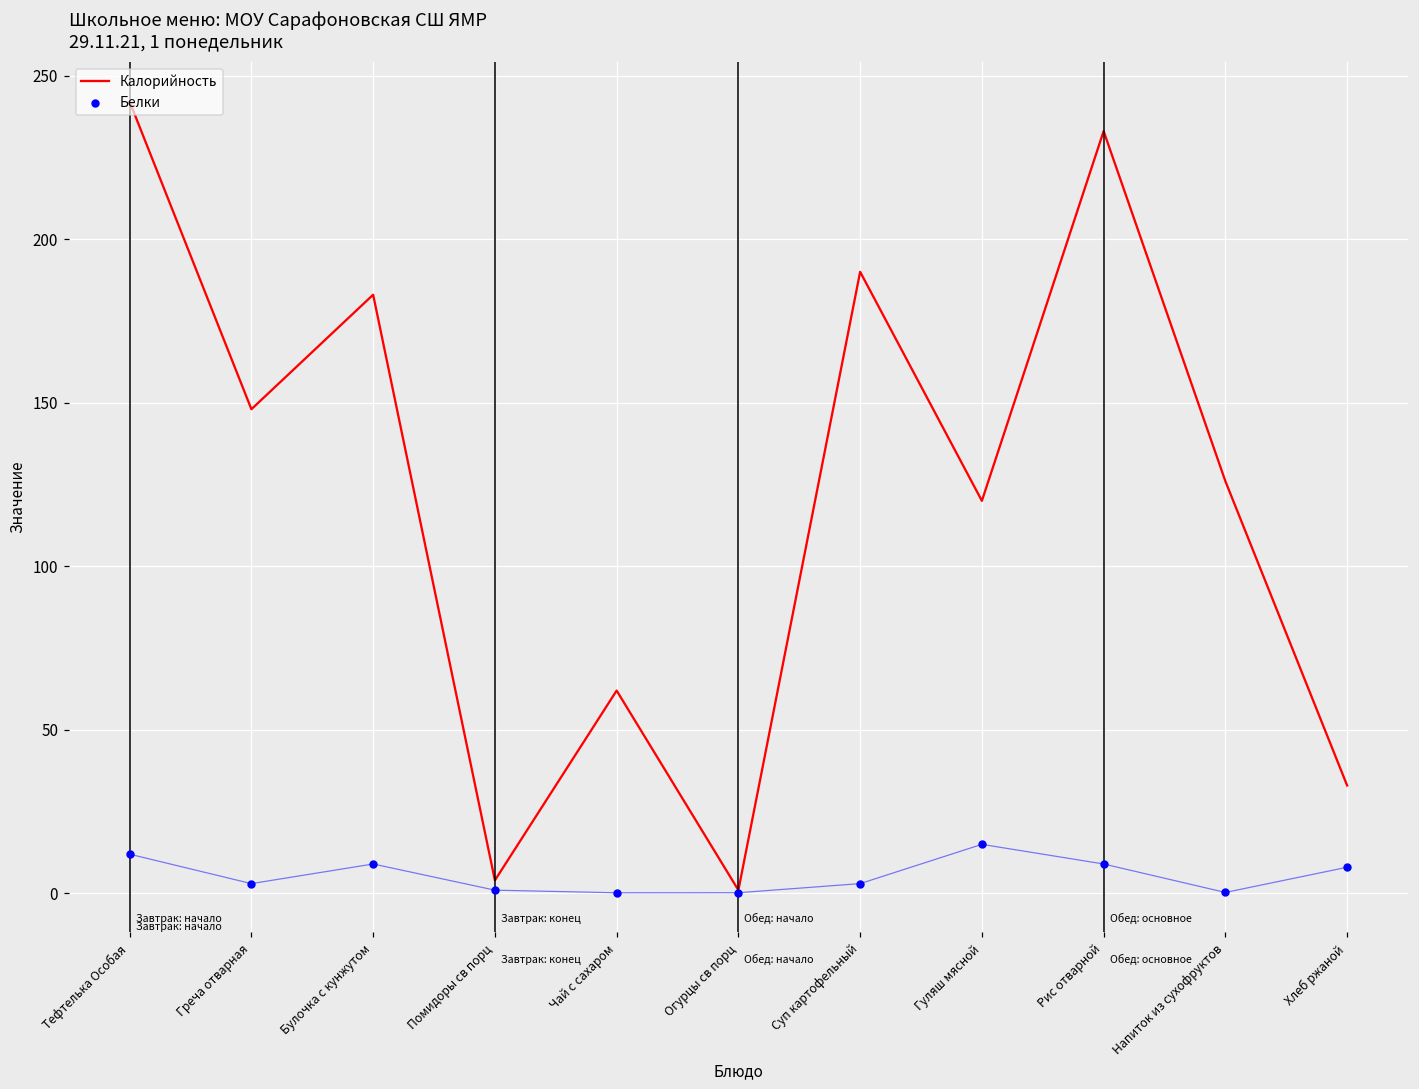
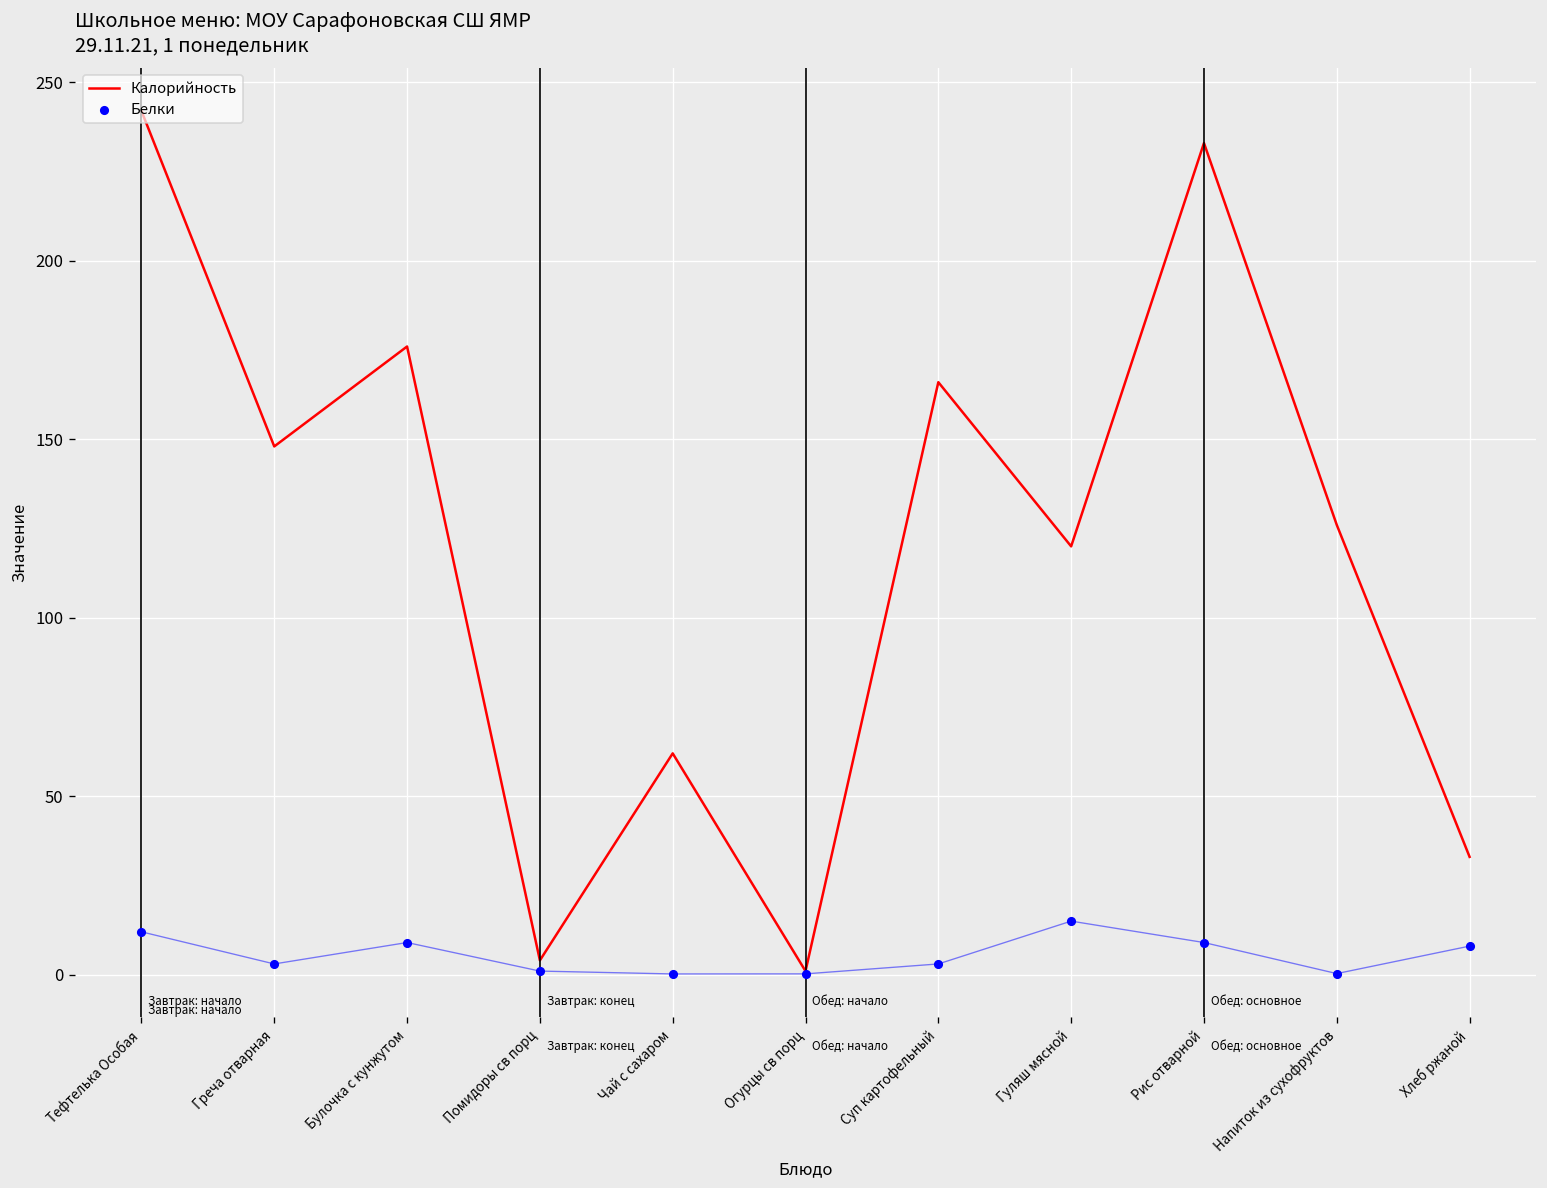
  {
    "Калорийность": {
      "Греча отварная": 148,
-     "Булочка с кунжутом": 183,
+     "Булочка с кунжутом": 176,
      "Помидоры св порц": 4,
      "Чай с сахаром": 62,
-     "Суп картофельный": 190,
+     "Суп картофельный": 166,
      "Гуляш мясной": 120,
      "Рис отварной": 233,
      "Напиток из сухофруктов": 126,
      "Хлеб ржаной": 33
    },
    "Белки": {
      "Тефтелька Особая": 12,
      "Греча отварная": 3,
      "Булочка с кунжутом": 9,
      "Помидоры св порц": 1,
      "Чай с сахаром": 0,
      "Суп картофельный": 3,
      "Гуляш мясной": 15,
      "Рис отварной": 9,
      "Напиток из сухофруктов": 0,
      "Хлеб ржаной": 8
    }
  }
